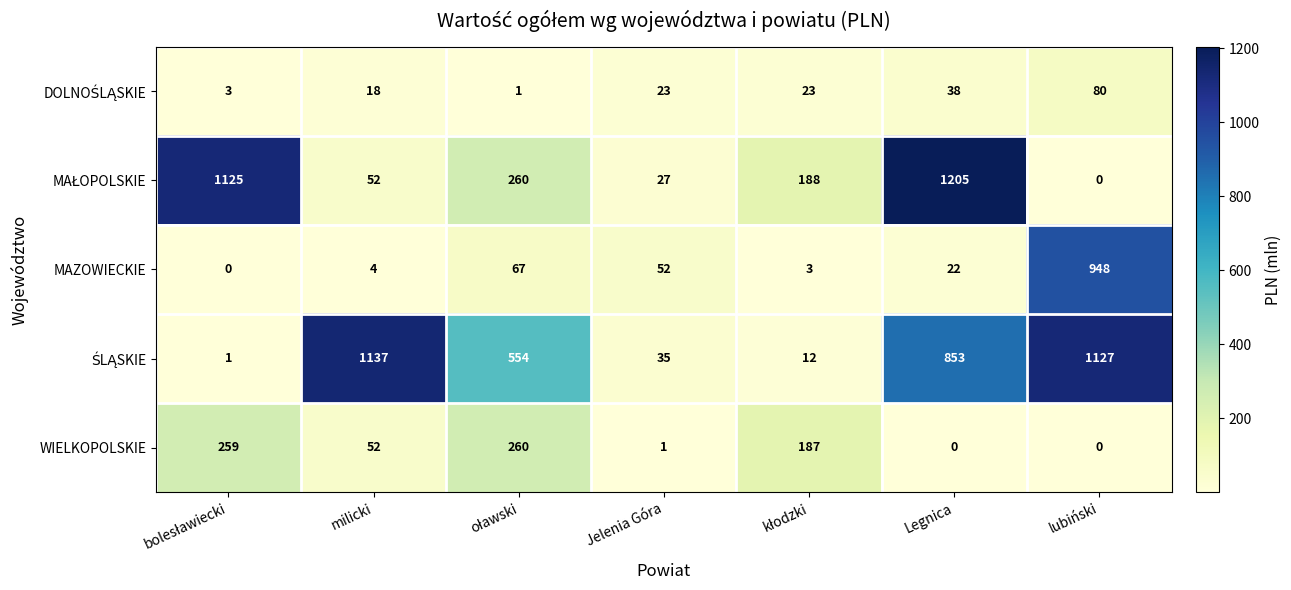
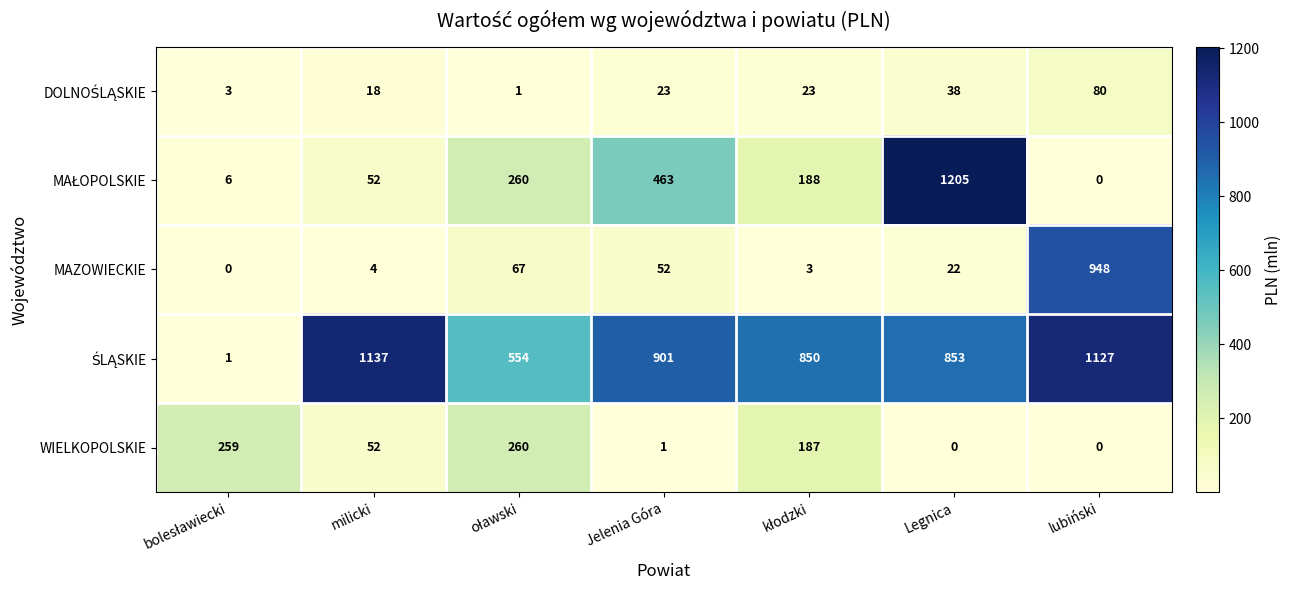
  {
    "DOLNOŚLĄSKIE": {
      "bolesławiecki": 3,
      "milicki": 18,
      "oławski": 1,
      "Jelenia Góra": 23,
      "kłodzki": 23,
      "Legnica": 38,
      "lubiński": 80
    },
    "MAŁOPOLSKIE": {
-     "bolesławiecki": 1125,
+     "bolesławiecki": 6,
      "milicki": 52,
      "oławski": 260,
-     "Jelenia Góra": 27,
+     "Jelenia Góra": 463,
      "kłodzki": 188,
      "Legnica": 1205,
      "lubiński": 0
    },
    "MAZOWIECKIE": {
      "bolesławiecki": 0,
      "milicki": 4,
      "oławski": 67,
      "Jelenia Góra": 52,
      "kłodzki": 3,
      "Legnica": 22,
      "lubiński": 948
    },
    "ŚLĄSKIE": {
      "bolesławiecki": 1,
      "milicki": 1137,
      "oławski": 554,
-     "Jelenia Góra": 35,
-     "kłodzki": 12,
+     "Jelenia Góra": 901,
+     "kłodzki": 850,
      "Legnica": 853,
      "lubiński": 1127
    },
    "WIELKOPOLSKIE": {
      "bolesławiecki": 259,
      "milicki": 52,
      "oławski": 260,
      "Jelenia Góra": 1,
      "kłodzki": 187,
      "Legnica": 0,
      "lubiński": 0
    }
  }
